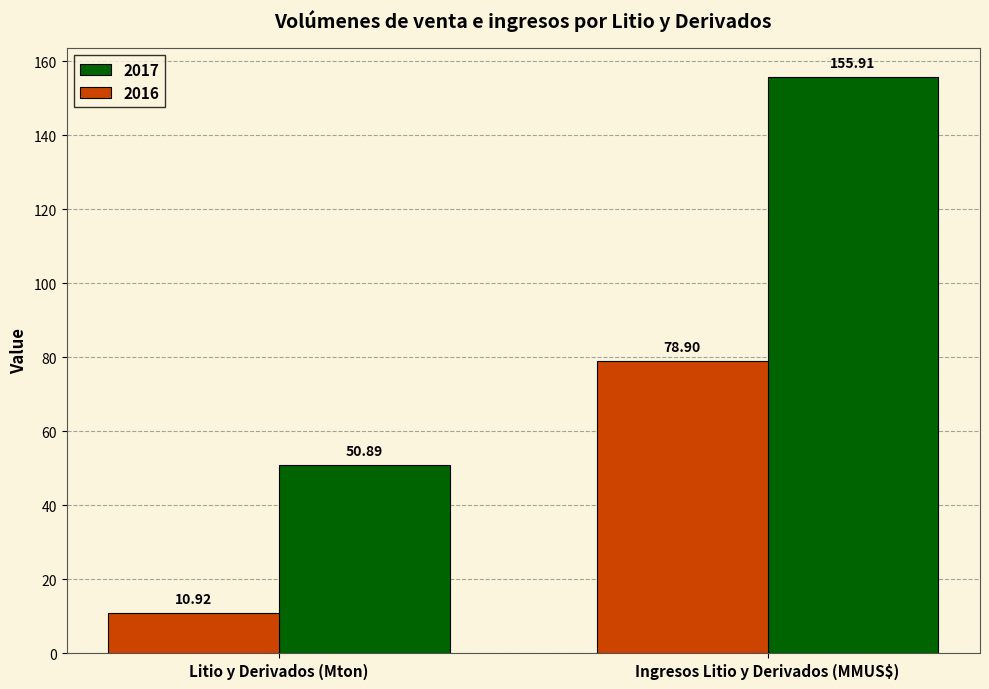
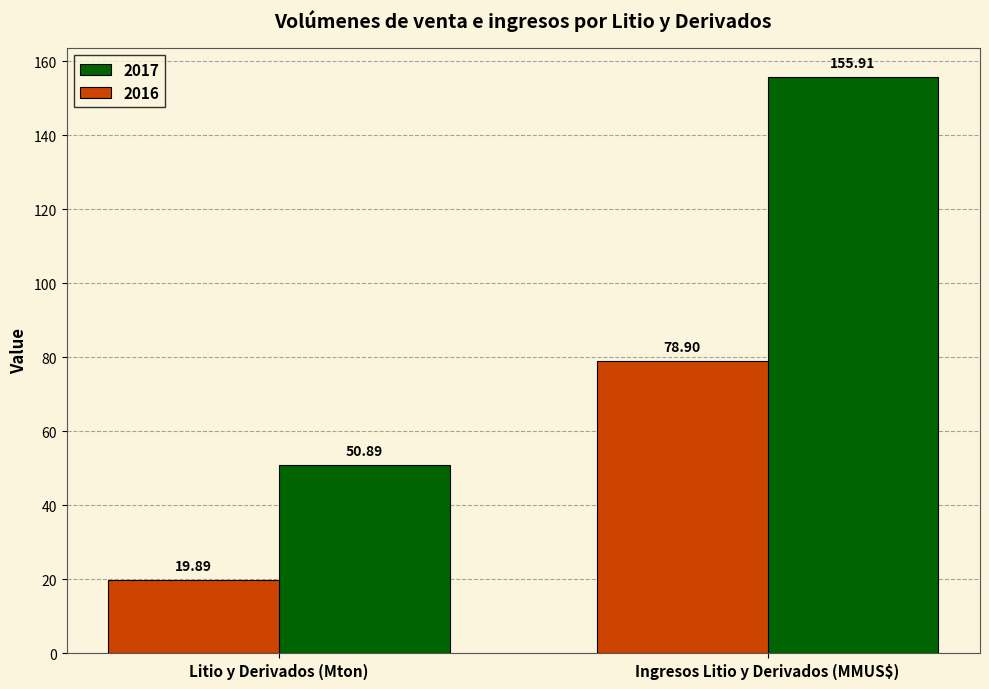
  {
    "2017": {
      "Litio y Derivados (Mton)": 50.89,
      "Ingresos Litio y Derivados (MMUS$)": 155.91
    },
    "2016": {
-     "Litio y Derivados (Mton)": 10.92,
+     "Litio y Derivados (Mton)": 19.89,
      "Ingresos Litio y Derivados (MMUS$)": 78.90
    }
  }
